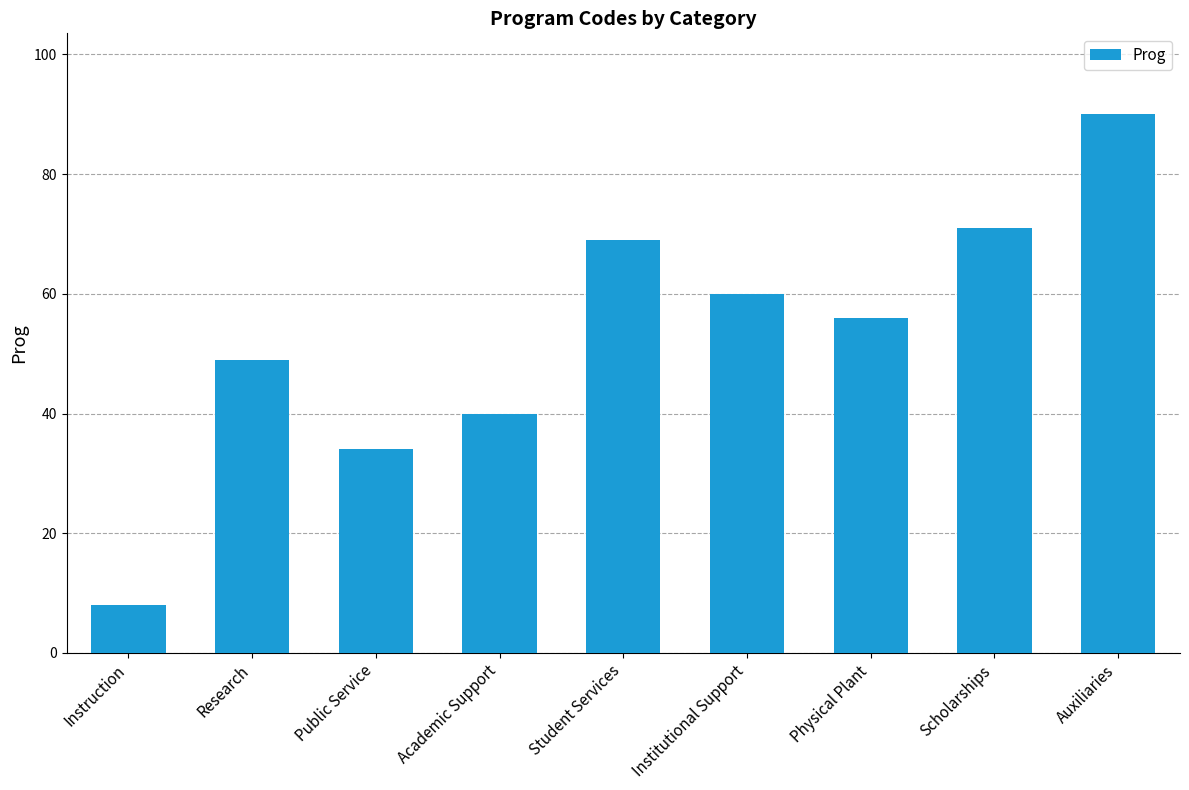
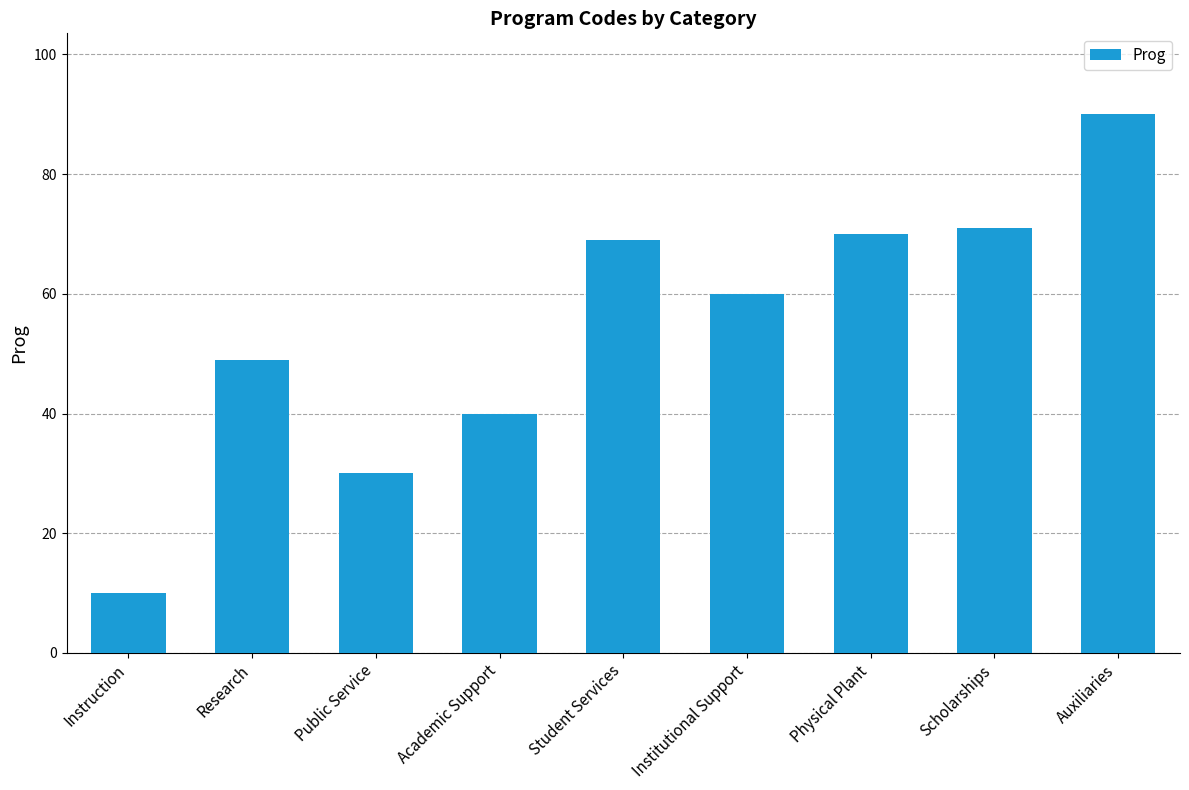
  {
-   "Instruction": 8,
+   "Instruction": 10,
    "Research": 49,
-   "Public Service": 34,
+   "Public Service": 30,
    "Academic Support": 40,
    "Student Services": 69,
    "Institutional Support": 60,
-   "Physical Plant": 56,
+   "Physical Plant": 70,
    "Scholarships": 71,
    "Auxiliaries": 90
  }
